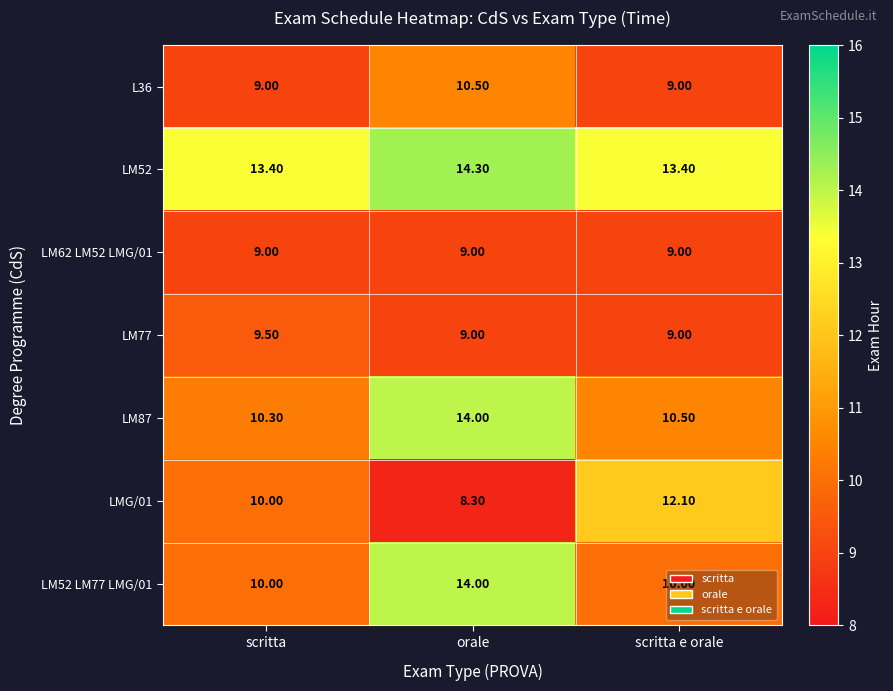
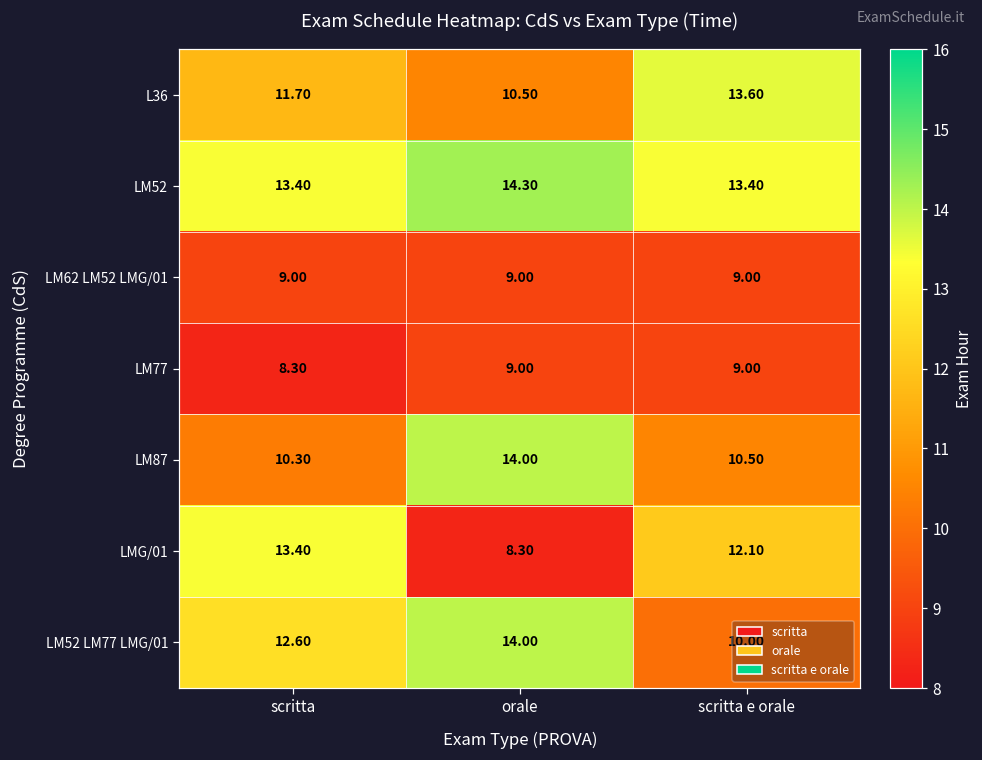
  {
    "L36": {
-     "scritta": 9.00,
+     "scritta": 11.70,
      "orale": 10.50,
-     "scritta e orale": 9.00
+     "scritta e orale": 13.60
    },
    "LM52": {
      "scritta": 13.40,
      "orale": 14.30,
      "scritta e orale": 13.40
    },
    "LM62 LM52 LMG/01": {
      "scritta": 9.00,
      "orale": 9.00,
      "scritta e orale": 9.00
    },
    "LM77": {
-     "scritta": 9.50,
+     "scritta": 8.30,
      "orale": 9.00,
      "scritta e orale": 9.00
    },
    "LM87": {
      "scritta": 10.30,
      "orale": 14.00,
      "scritta e orale": 10.50
    },
    "LMG/01": {
-     "scritta": 10.00,
+     "scritta": 13.40,
      "orale": 8.30,
      "scritta e orale": 12.10
    },
    "LM52 LM77 LMG/01": {
-     "scritta": 10.00,
+     "scritta": 12.60,
      "orale": 14.00
    }
  }
